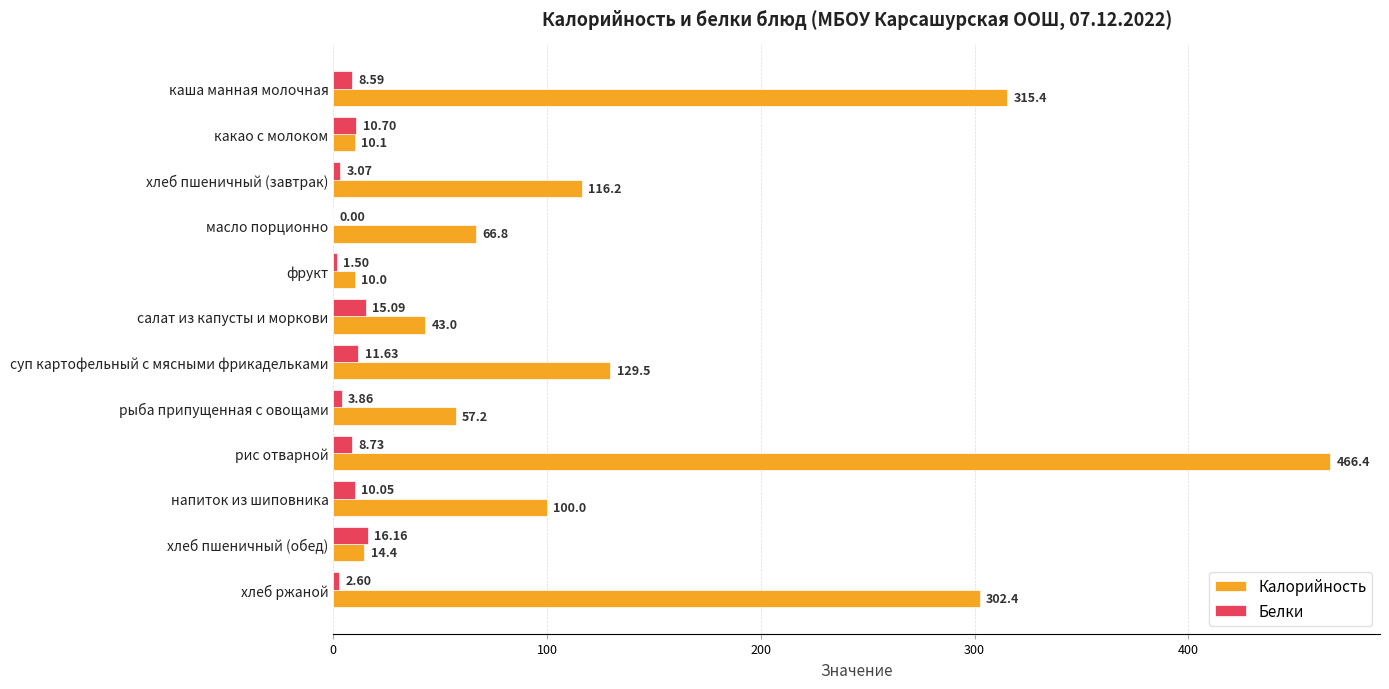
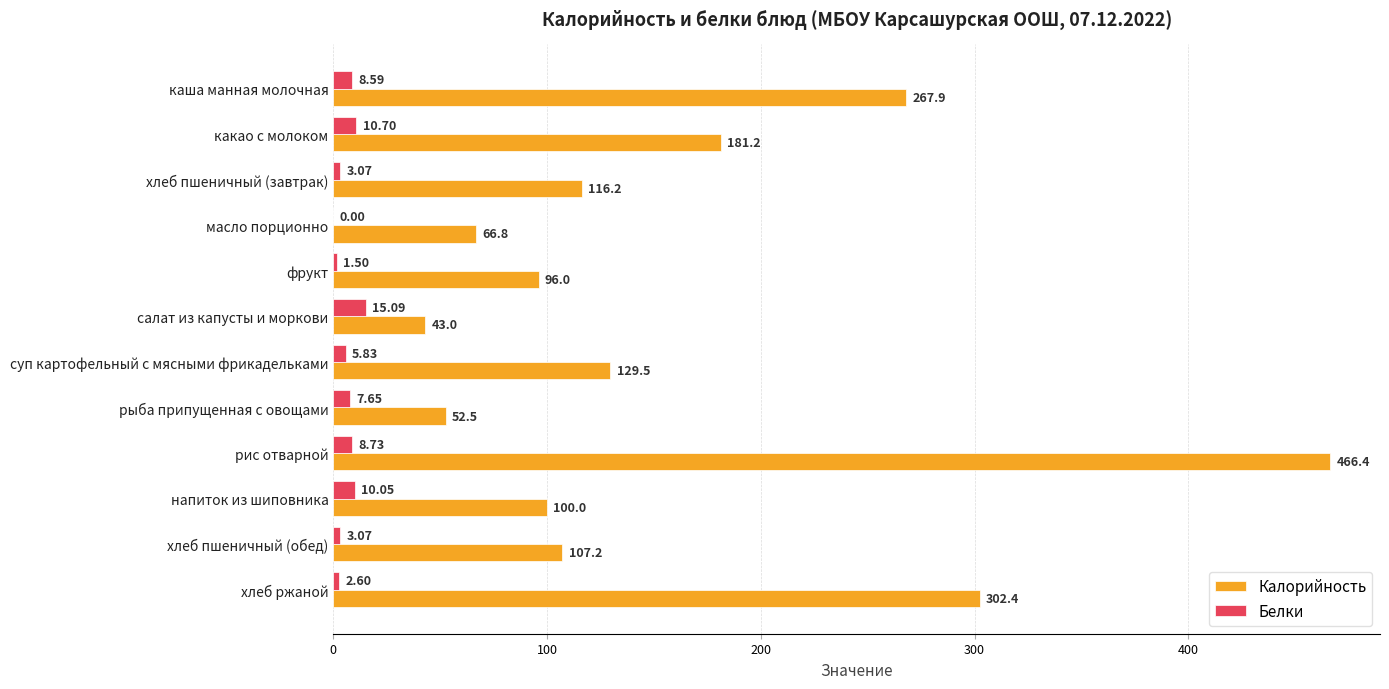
  {
    "Калорийность": {
-     "каша манная молочная": 315.4,
-     "какао с молоком": 10.1,
+     "каша манная молочная": 267.9,
+     "какао с молоком": 181.2,
      "хлеб пшеничный (завтрак)": 116.2,
      "масло порционно": 66.8,
-     "фрукт": 10.0,
+     "фрукт": 96.0,
      "салат из капусты и моркови": 43.0,
      "суп картофельный с мясными фрикадельками": 129.5,
-     "рыба припущенная с овощами": 57.2,
+     "рыба припущенная с овощами": 52.5,
      "рис отварной": 466.4,
      "напиток из шиповника": 100.0,
-     "хлеб пшеничный (обед)": 14.4,
+     "хлеб пшеничный (обед)": 107.2,
      "хлеб ржаной": 302.4
    },
    "Белки": {
      "каша манная молочная": 8.59,
      "какао с молоком": 10.70,
      "хлеб пшеничный (завтрак)": 3.07,
      "масло порционно": 0.00,
      "фрукт": 1.50,
      "салат из капусты и моркови": 15.09,
-     "суп картофельный с мясными фрикадельками": 11.63,
-     "рыба припущенная с овощами": 3.86,
+     "суп картофельный с мясными фрикадельками": 5.83,
+     "рыба припущенная с овощами": 7.65,
      "рис отварной": 8.73,
      "напиток из шиповника": 10.05,
-     "хлеб пшеничный (обед)": 16.16,
+     "хлеб пшеничный (обед)": 3.07,
      "хлеб ржаной": 2.60
    }
  }
